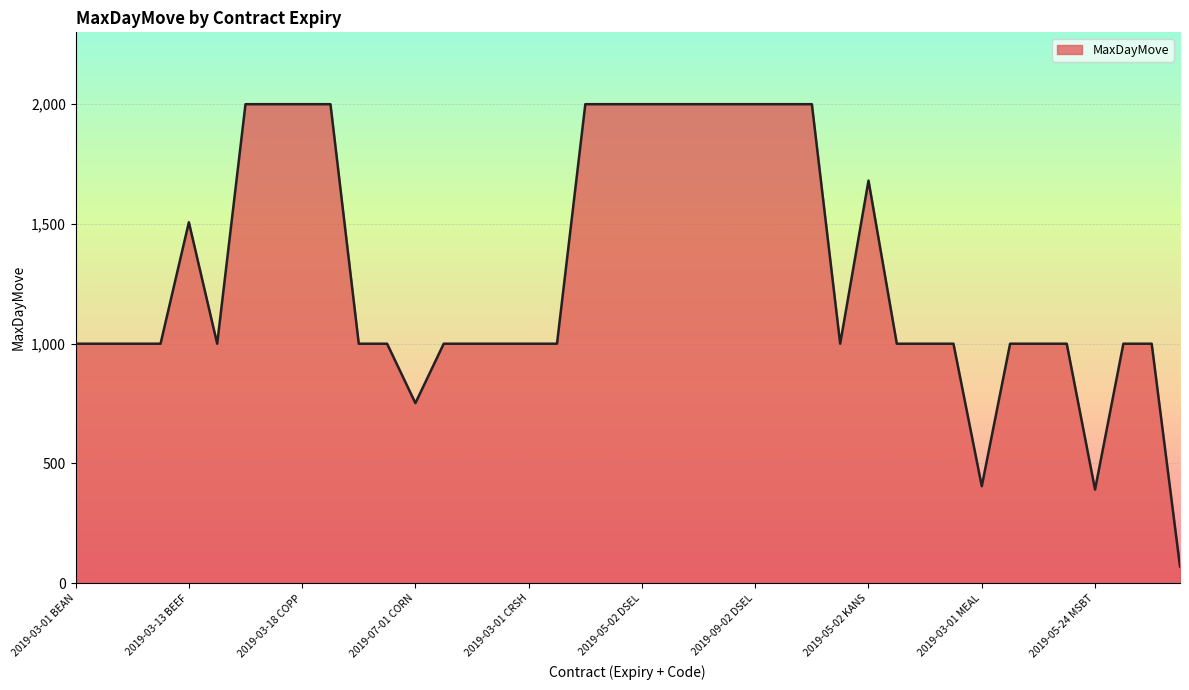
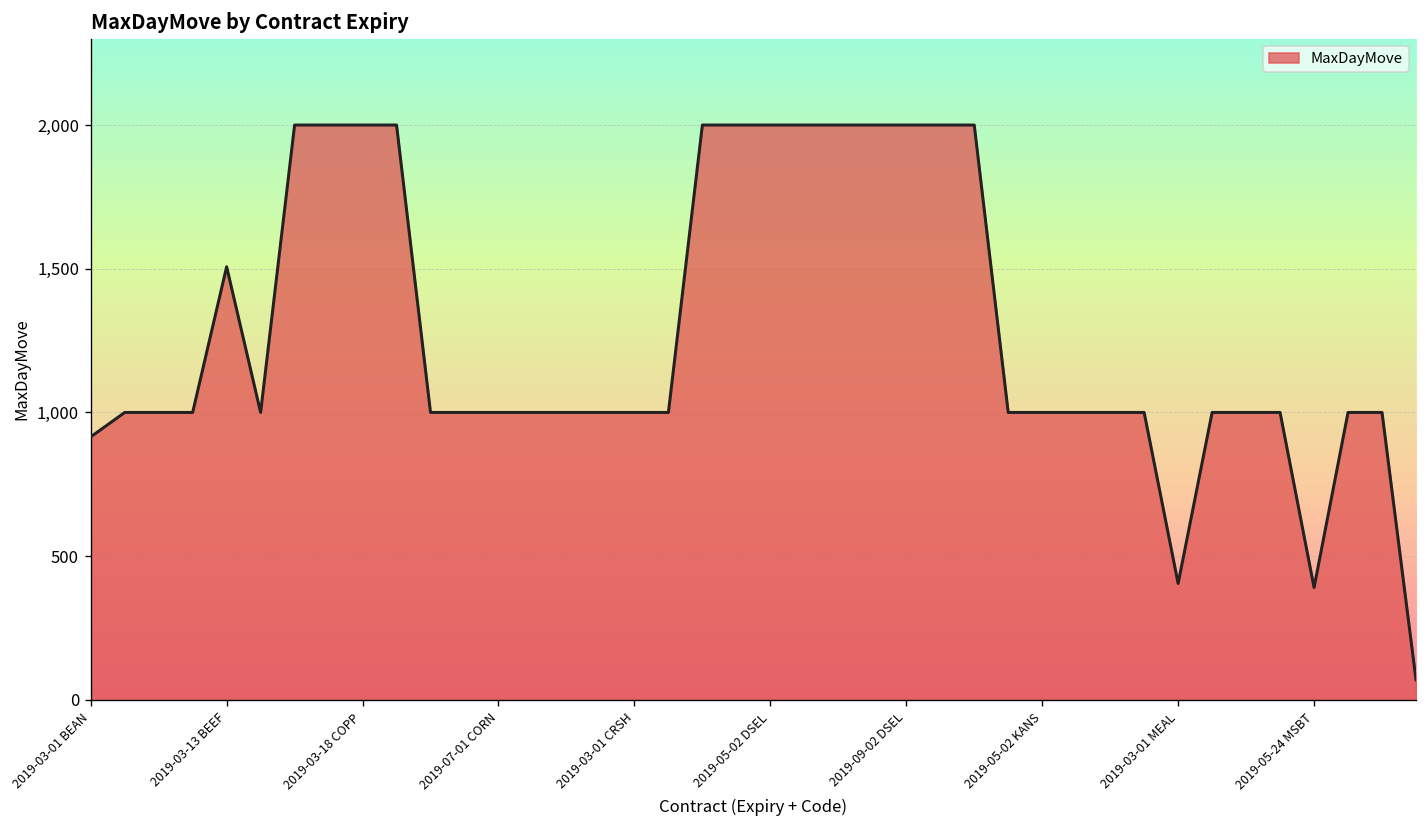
  {
-   "2019-03-01 BEAN": "1,000",
+   "2019-03-01 BEAN": "920",
    "2019-03-13 BEEF": "1,510",
    "2019-03-18 COPP": "2,000",
-   "2019-07-01 CORN": "750",
+   "2019-07-01 CORN": "1,000",
    "2019-03-01 CRSH": "1,000",
    "2019-05-02 DSEL": "2,000",
    "2019-09-02 DSEL": "2,000",
-   "2019-05-02 KANS": "1,680",
+   "2019-05-02 KANS": "1,000",
    "2019-03-01 MEAL": "410",
    "2019-05-24 MSBT": "390"
  }
